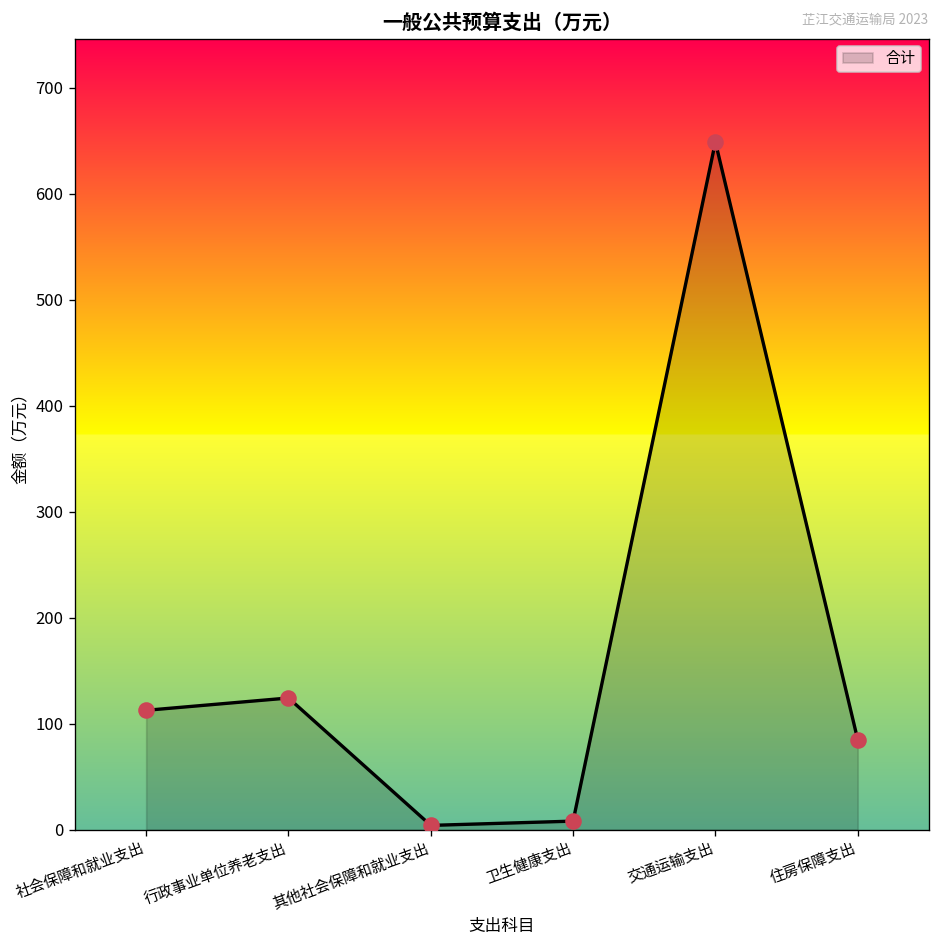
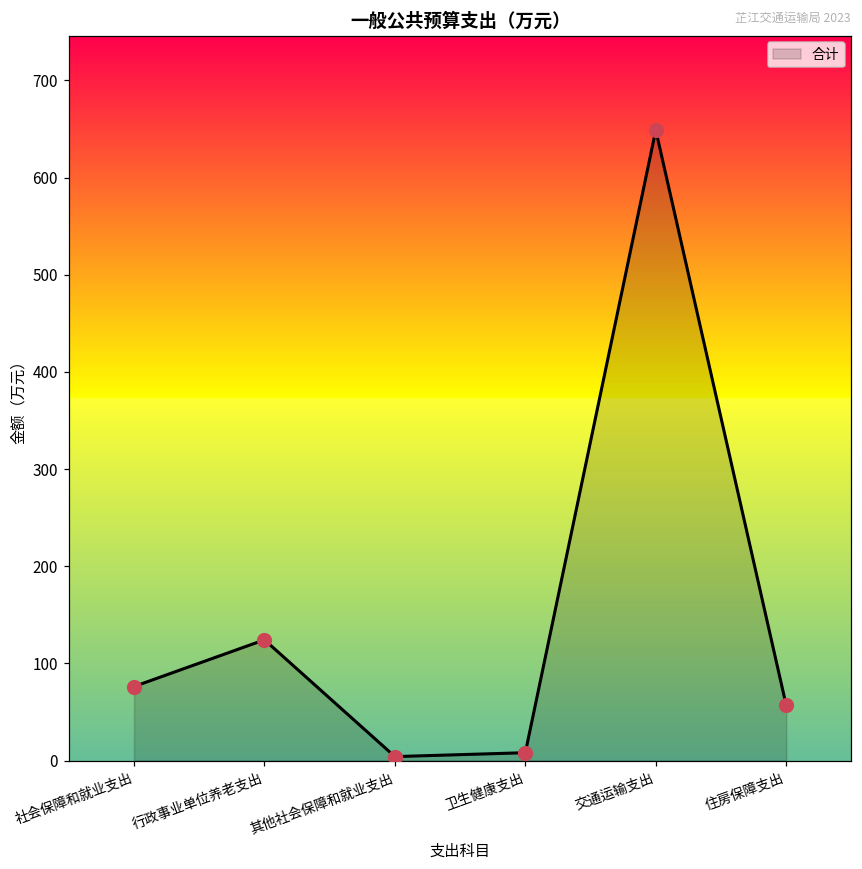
  {
-   "社会保障和就业支出": 110,
+   "社会保障和就业支出": 80,
    "行政事业单位养老支出": 120,
    "其他社会保障和就业支出": 0,
    "卫生健康支出": 10,
    "交通运输支出": 650,
-   "住房保障支出": 90
+   "住房保障支出": 60
  }
